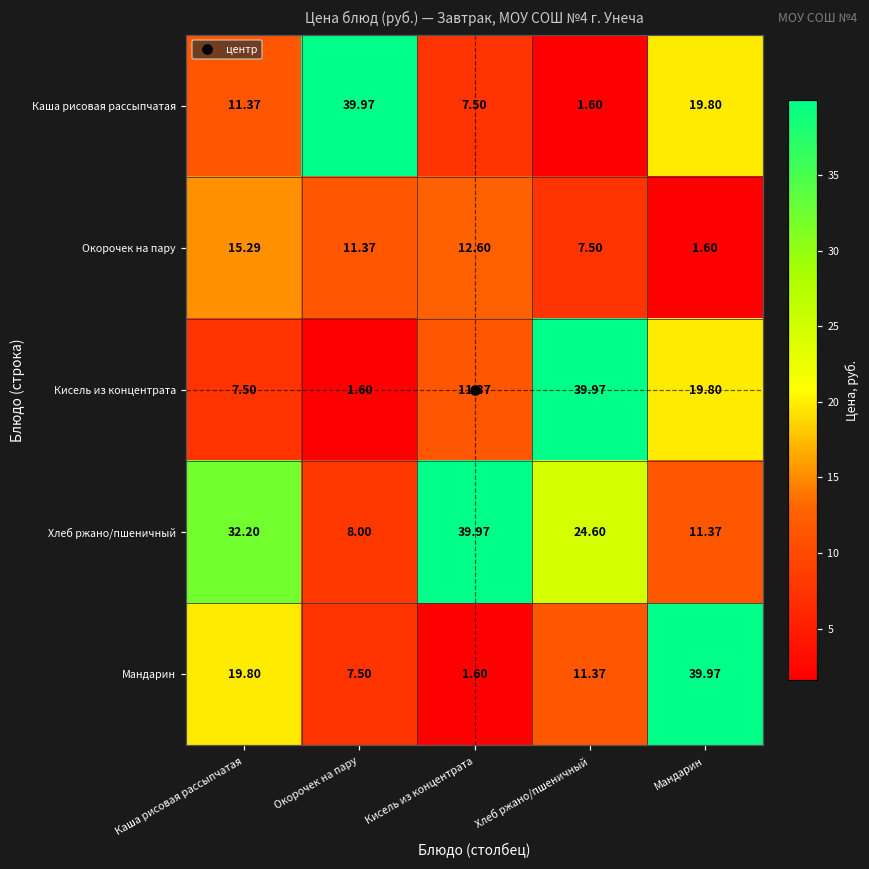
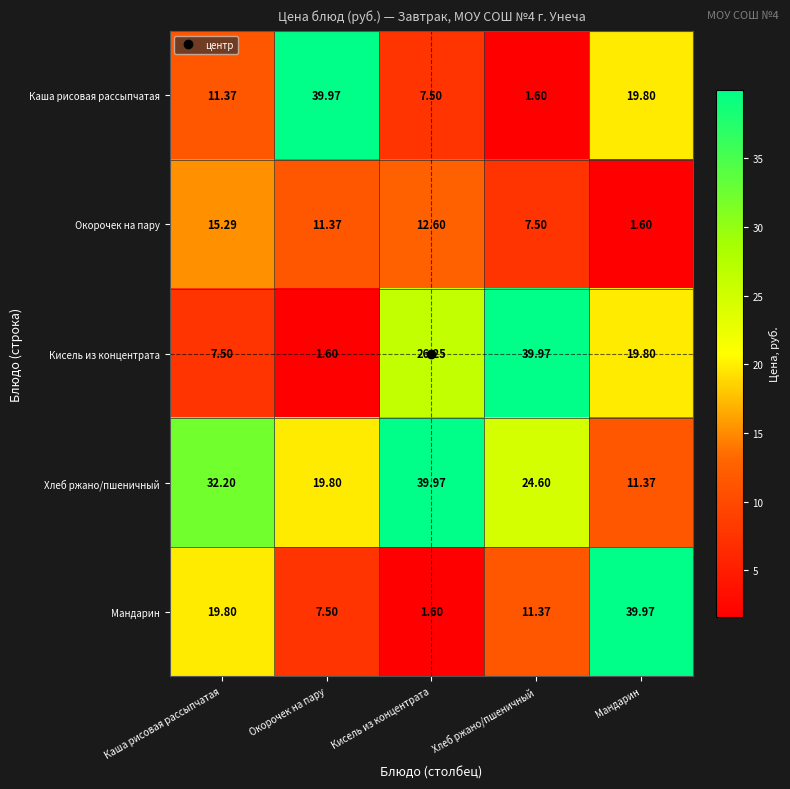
  {
    "Каша рисовая рассыпчатая": {
      "Каша рисовая рассыпчатая": 11.37,
      "Окорочек на пару": 39.97,
      "Кисель из концентрата": 7.50,
      "Хлеб ржано/пшеничный": 1.60,
      "Мандарин": 19.80
    },
    "Окорочек на пару": {
      "Каша рисовая рассыпчатая": 15.29,
      "Окорочек на пару": 11.37,
      "Кисель из концентрата": 12.60,
      "Хлеб ржано/пшеничный": 7.50,
      "Мандарин": 1.60
    },
    "Кисель из концентрата": {
      "Каша рисовая рассыпчатая": 7.50,
      "Окорочек на пару": 1.60,
-     "Кисель из концентрата": 11.37,
+     "Кисель из концентрата": 26.25,
      "Хлеб ржано/пшеничный": 39.97,
      "Мандарин": 19.80
    },
    "Хлеб ржано/пшеничный": {
      "Каша рисовая рассыпчатая": 32.20,
-     "Окорочек на пару": 8.00,
+     "Окорочек на пару": 19.80,
      "Кисель из концентрата": 39.97,
      "Хлеб ржано/пшеничный": 24.60,
      "Мандарин": 11.37
    },
    "Мандарин": {
      "Каша рисовая рассыпчатая": 19.80,
      "Окорочек на пару": 7.50,
      "Кисель из концентрата": 1.60,
      "Хлеб ржано/пшеничный": 11.37,
      "Мандарин": 39.97
    }
  }
